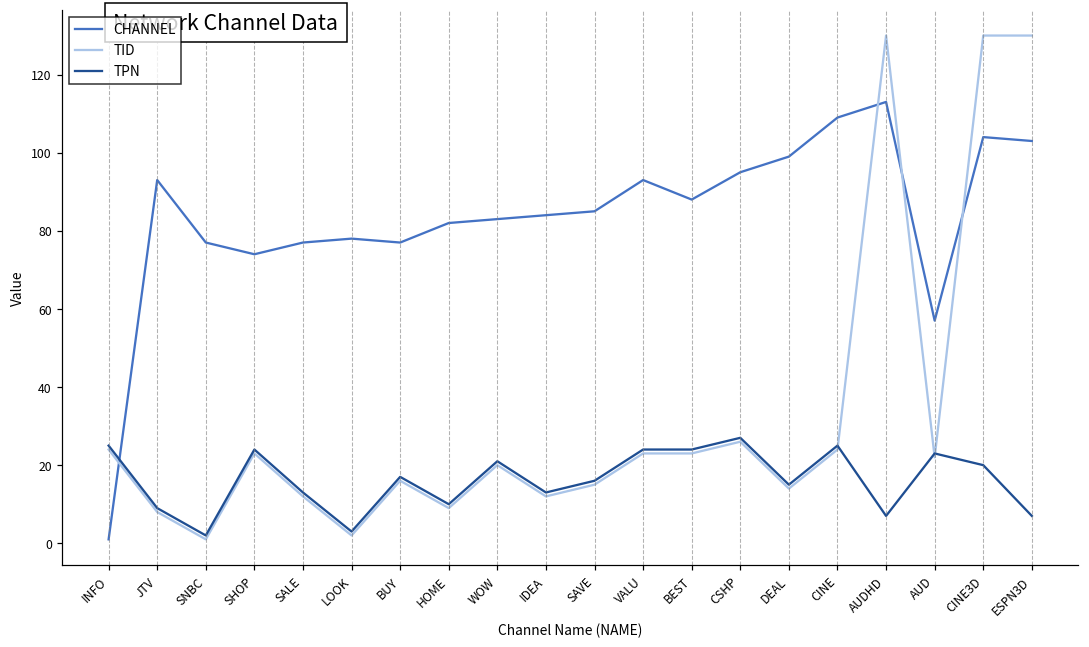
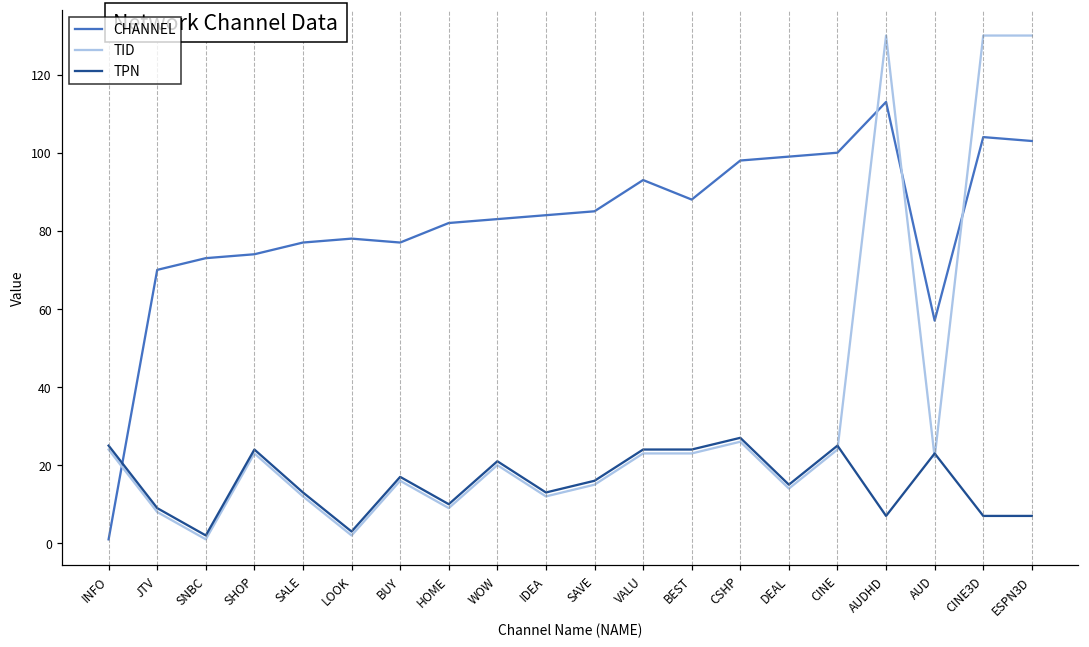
  {
    "CHANNEL": {
      "INFO": 1,
-     "JTV": 93,
-     "SNBC": 77,
+     "JTV": 70,
+     "SNBC": 73,
      "SHOP": 74,
      "SALE": 77,
      "LOOK": 78,
      "BUY": 77,
      "HOME": 82,
      "WOW": 83,
      "IDEA": 84,
      "SAVE": 85,
      "VALU": 93,
      "BEST": 88,
-     "CSHP": 95,
+     "CSHP": 98,
      "DEAL": 99,
-     "CINE": 109,
+     "CINE": 100,
      "AUDHD": 113,
      "AUD": 57,
      "CINE3D": 104,
      "ESPN3D": 103
    },
    "TID": {
      "INFO": 24,
      "JTV": 8,
      "SNBC": 1,
      "SHOP": 23,
      "SALE": 12,
      "LOOK": 2,
      "BUY": 16,
      "HOME": 9,
      "WOW": 20,
      "IDEA": 12,
      "SAVE": 15,
      "VALU": 23,
      "BEST": 23,
      "CSHP": 26,
      "DEAL": 14,
      "CINE": 24,
      "AUDHD": 130,
      "AUD": 22,
      "CINE3D": 130,
      "ESPN3D": 130
    },
    "TPN": {
      "INFO": 25,
      "JTV": 9,
      "SNBC": 2,
      "SHOP": 24,
      "SALE": 13,
      "LOOK": 3,
      "BUY": 17,
      "HOME": 10,
      "WOW": 21,
      "IDEA": 13,
      "SAVE": 16,
      "VALU": 24,
      "BEST": 24,
      "CSHP": 27,
      "DEAL": 15,
      "CINE": 25,
      "AUDHD": 7,
      "AUD": 23,
-     "CINE3D": 20,
+     "CINE3D": 7,
      "ESPN3D": 7
    }
  }
